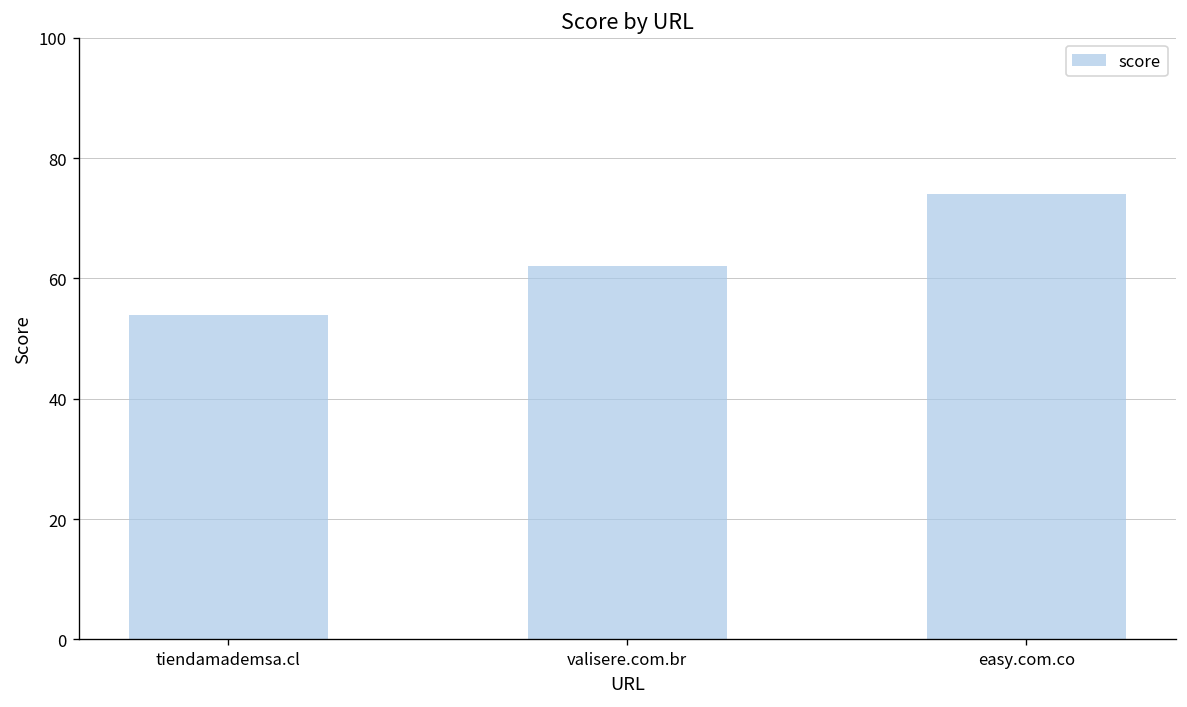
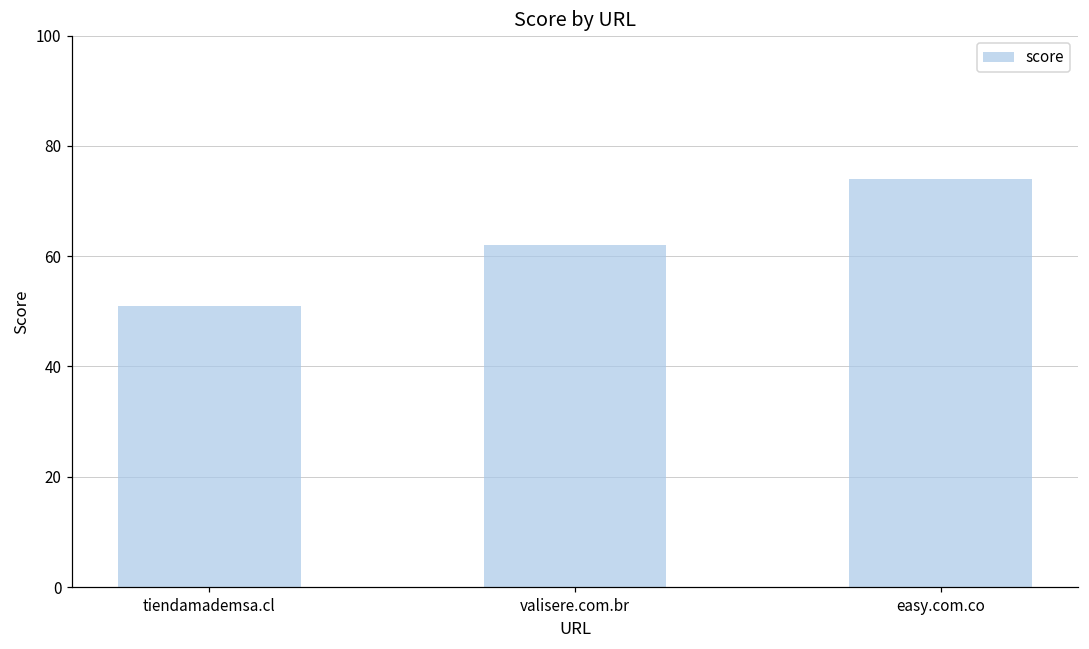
  {
-   "tiendamademsa.cl": 54,
+   "tiendamademsa.cl": 51,
    "valisere.com.br": 62,
    "easy.com.co": 74
  }
